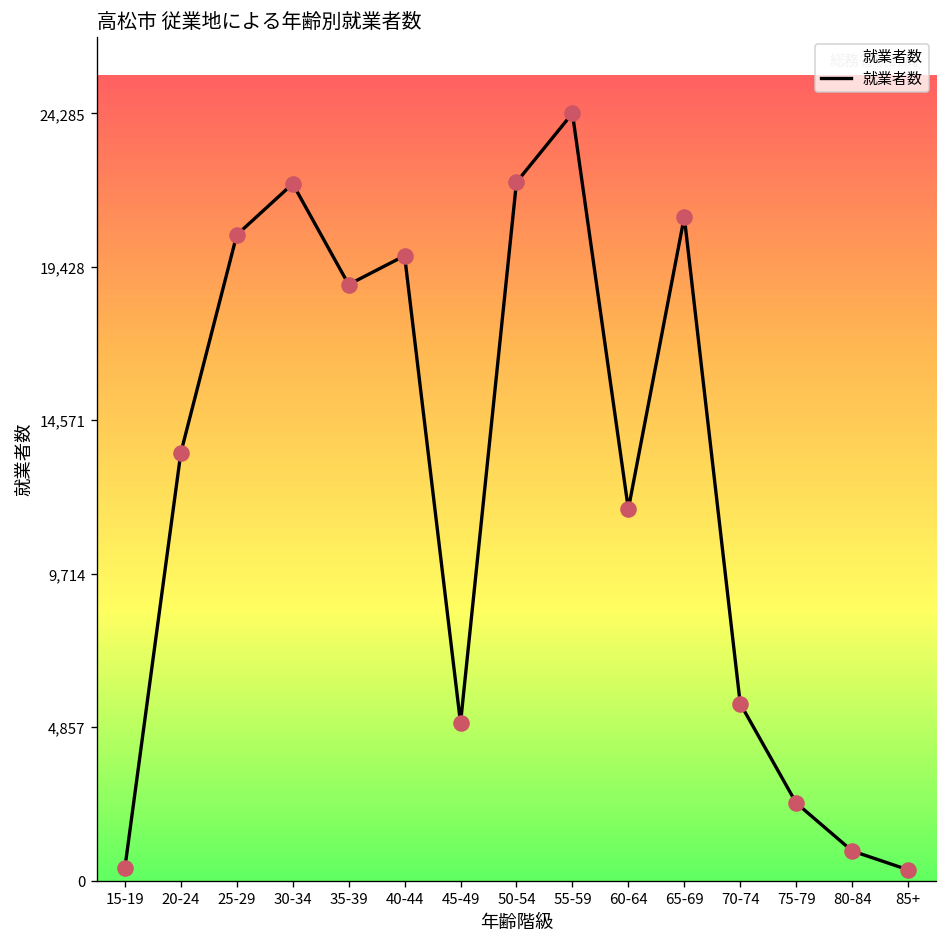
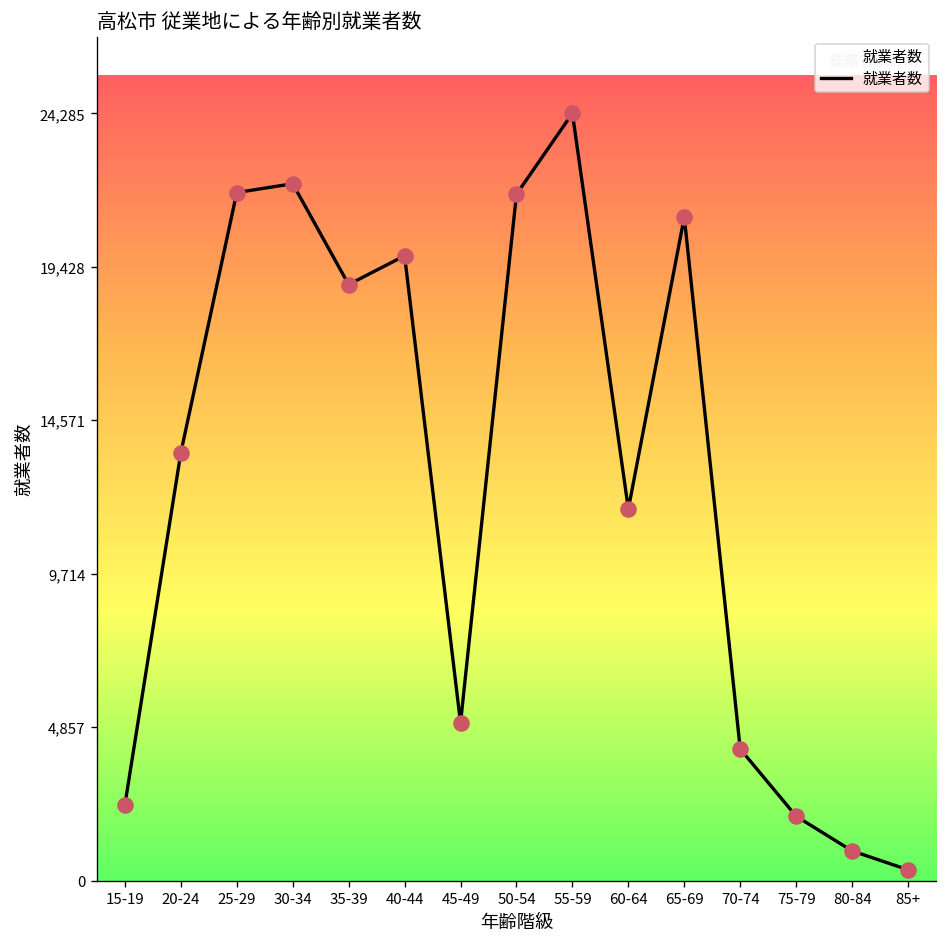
  {
-   "15-19": "400",
+   "15-19": "2,400",
    "20-24": "13,500",
-   "25-29": "20,400",
+   "25-29": "21,800",
    "30-34": "22,100",
    "35-39": "18,900",
    "40-44": "19,800",
    "45-49": "5,000",
-   "50-54": "22,100",
+   "50-54": "21,700",
    "55-59": "24,300",
    "60-64": "11,800",
    "65-69": "21,000",
-   "70-74": "5,600",
-   "75-79": "2,500",
+   "70-74": "4,200",
+   "75-79": "2,000",
    "80-84": "900",
    "85+": "300"
  }
